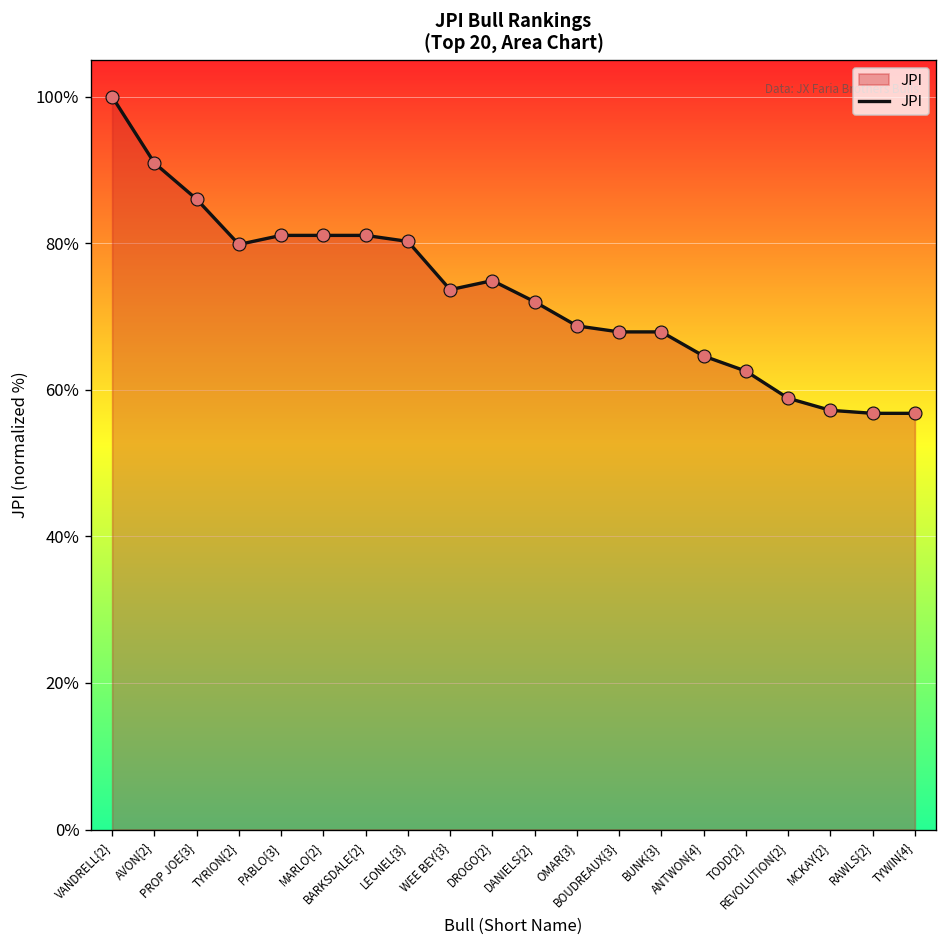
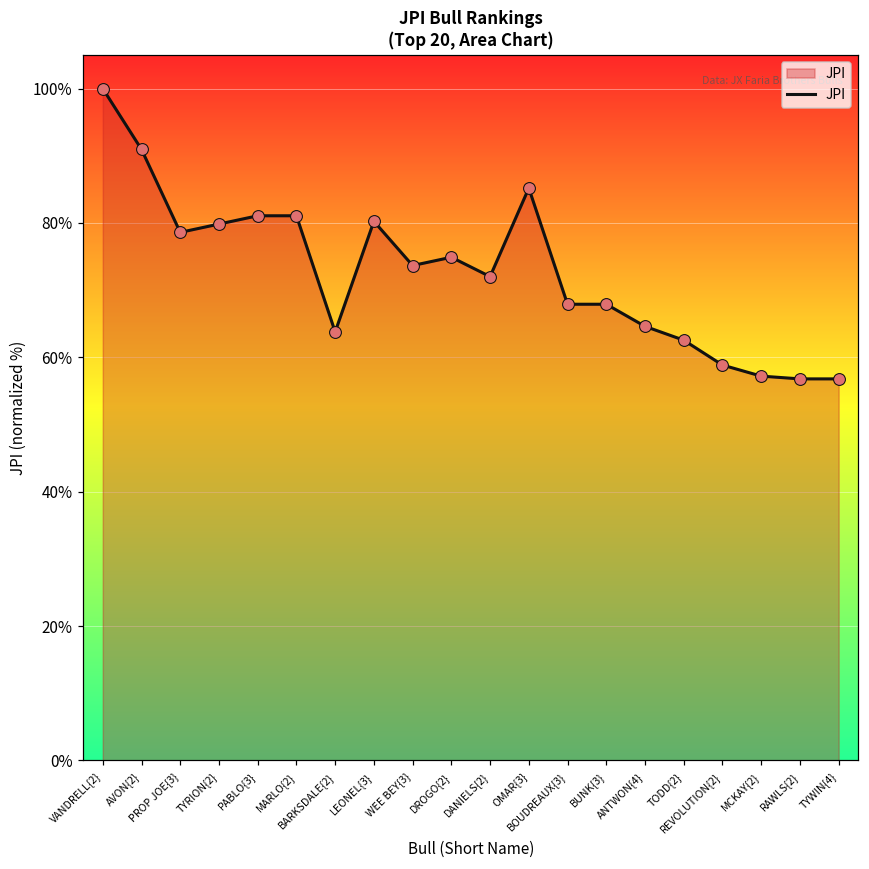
  {
    "VANDRELL{2}": "100%",
    "AVON{2}": "91%",
-   "PROP JOE{3}": "86%",
+   "PROP JOE{3}": "79%",
    "TYRION{2}": "80%",
    "PABLO{3}": "81%",
    "MARLO{2}": "81%",
-   "BARKSDALE{2}": "81%",
+   "BARKSDALE{2}": "64%",
    "LEONEL{3}": "80%",
    "WEE BEY{3}": "74%",
    "DROGO{2}": "75%",
    "DANIELS{2}": "72%",
-   "OMAR{3}": "69%",
+   "OMAR{3}": "85%",
    "BOUDREAUX{3}": "68%",
    "BUNK{3}": "68%",
    "ANTWON{4}": "65%",
    "TODD{2}": "63%",
    "REVOLUTION{2}": "59%",
    "MCKAY{2}": "57%",
    "RAWLS{2}": "57%",
    "TYWIN{4}": "57%"
  }
